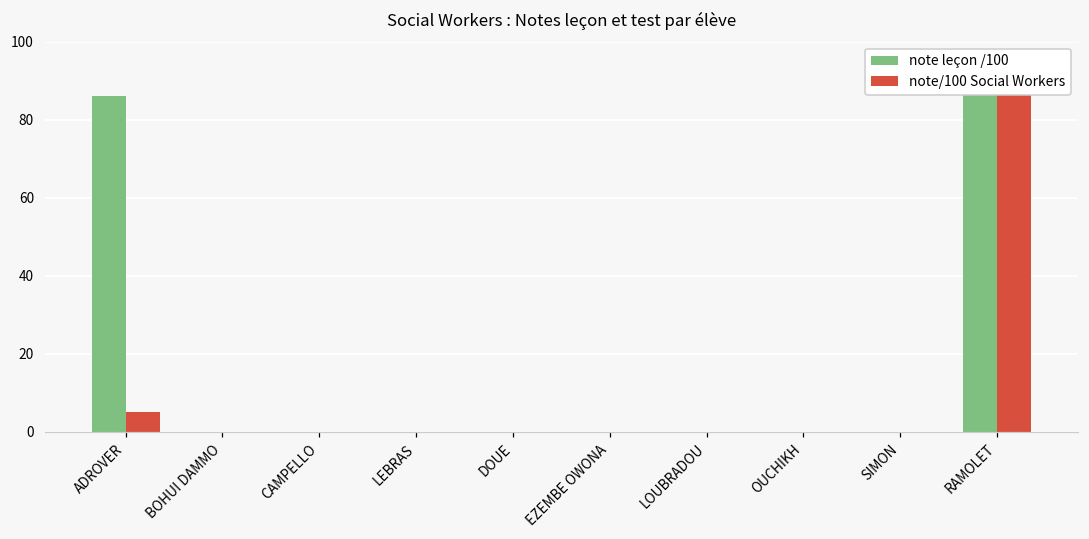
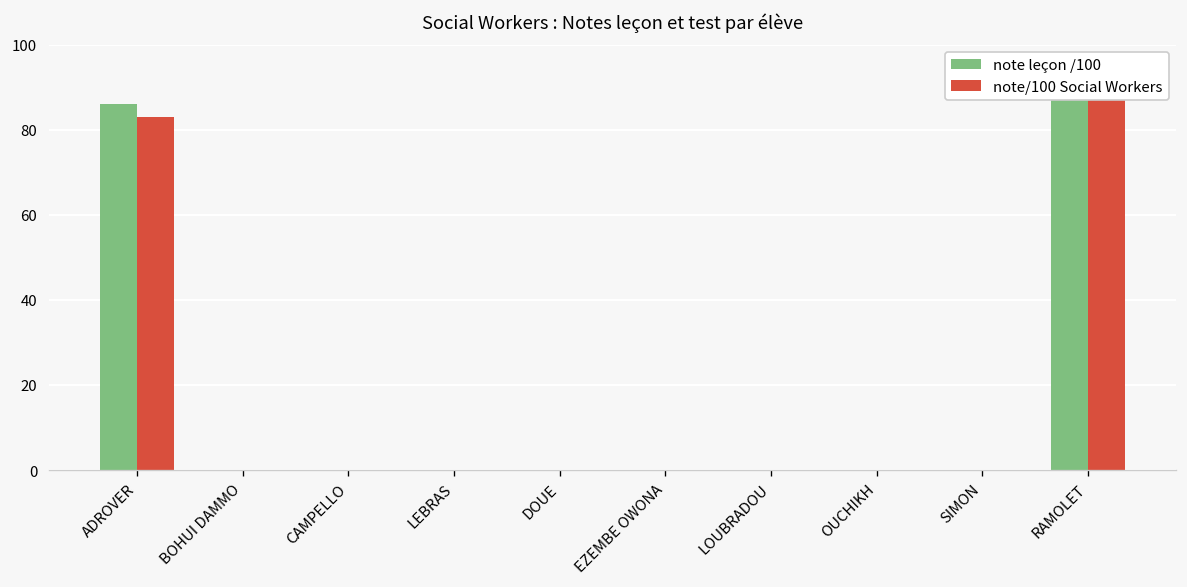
  {
    "note leçon /100": {
      "ADROVER": 86,
      "BOHUI DAMMO": 0,
      "CAMPELLO": 0,
      "LEBRAS": 0,
      "DOUE": 0,
      "EZEMBE OWONA": 0,
      "LOUBRADOU": 0,
      "OUCHIKH": 0,
      "SIMON": 0
    },
    "note/100 Social Workers": {
-     "ADROVER": 5,
+     "ADROVER": 83,
      "BOHUI DAMMO": 0,
      "CAMPELLO": 0,
      "LEBRAS": 0,
      "DOUE": 0,
      "EZEMBE OWONA": 0,
      "LOUBRADOU": 0,
      "OUCHIKH": 0,
      "SIMON": 0
    }
  }
